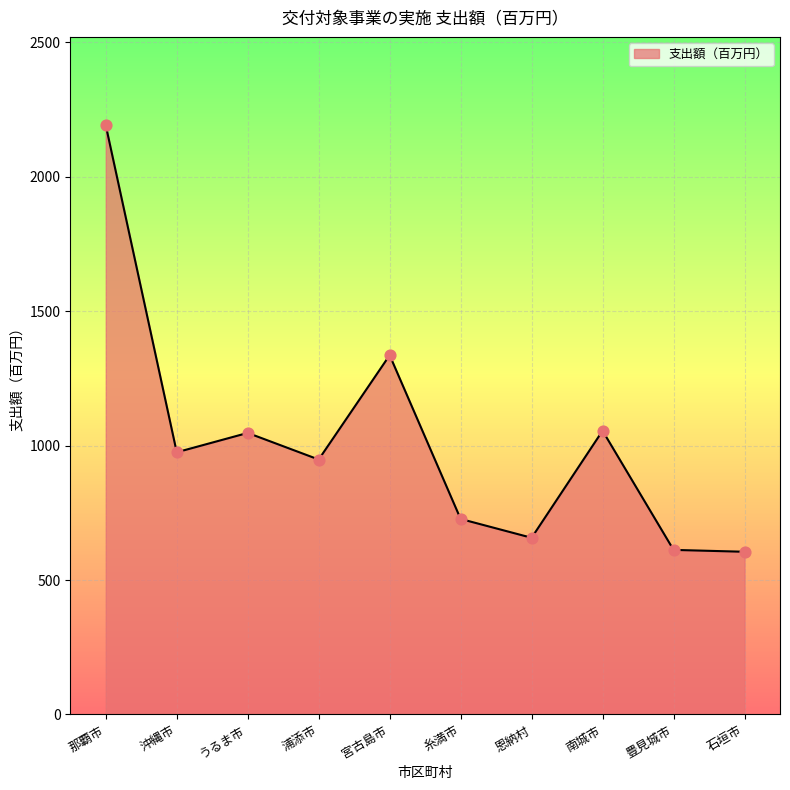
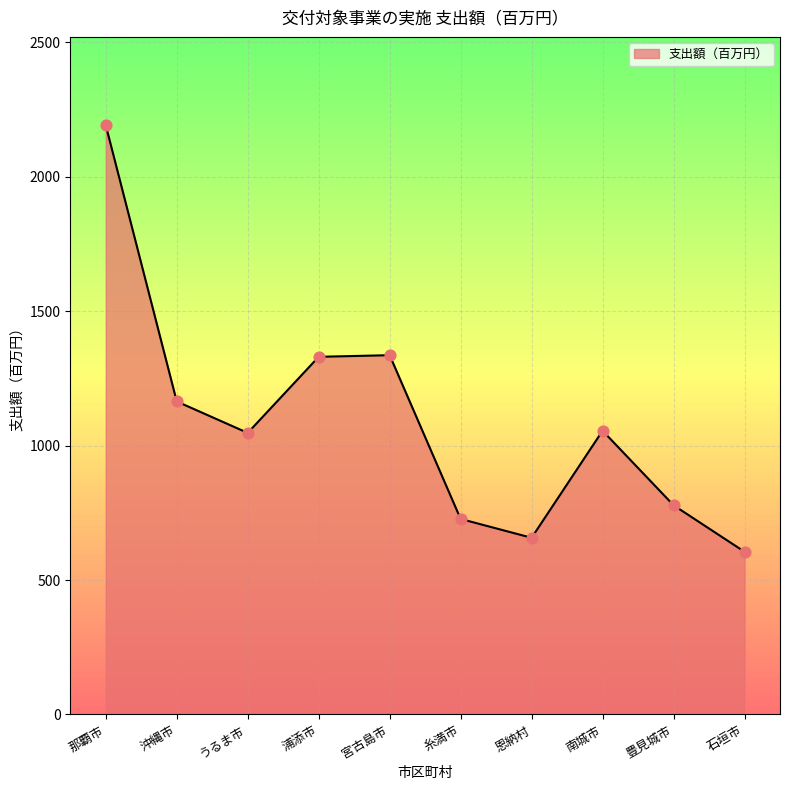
  {
    "那覇市": 2190,
-   "沖縄市": 980,
+   "沖縄市": 1160,
    "うるま市": 1050,
-   "浦添市": 950,
+   "浦添市": 1330,
    "宮古島市": 1340,
    "糸満市": 730,
    "恩納村": 660,
    "南城市": 1060,
-   "豊見城市": 610,
+   "豊見城市": 780,
    "石垣市": 610
  }
